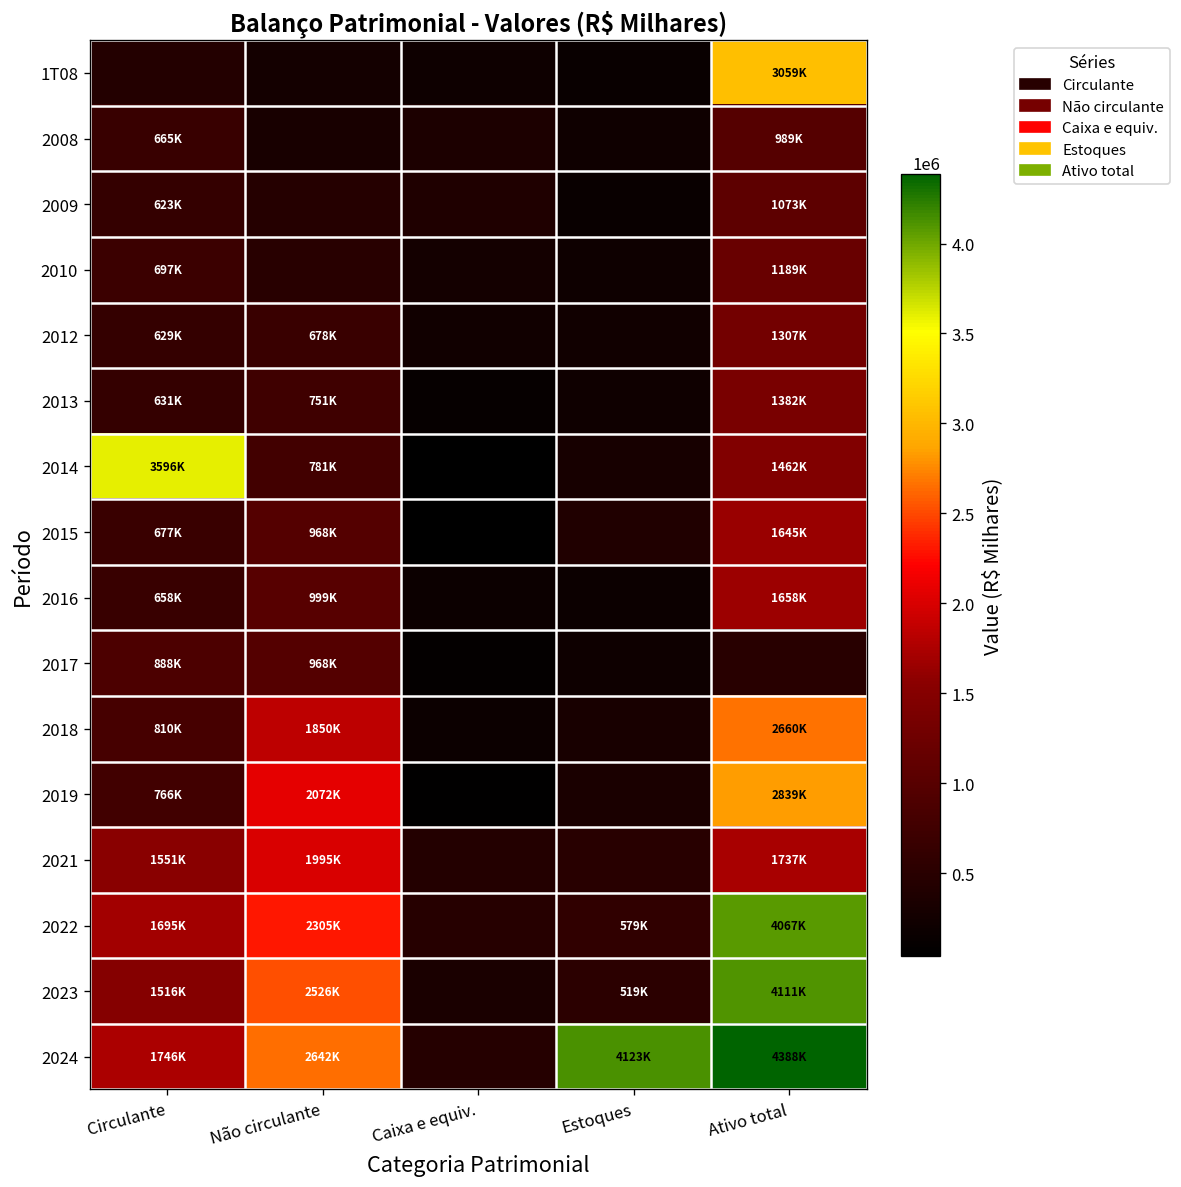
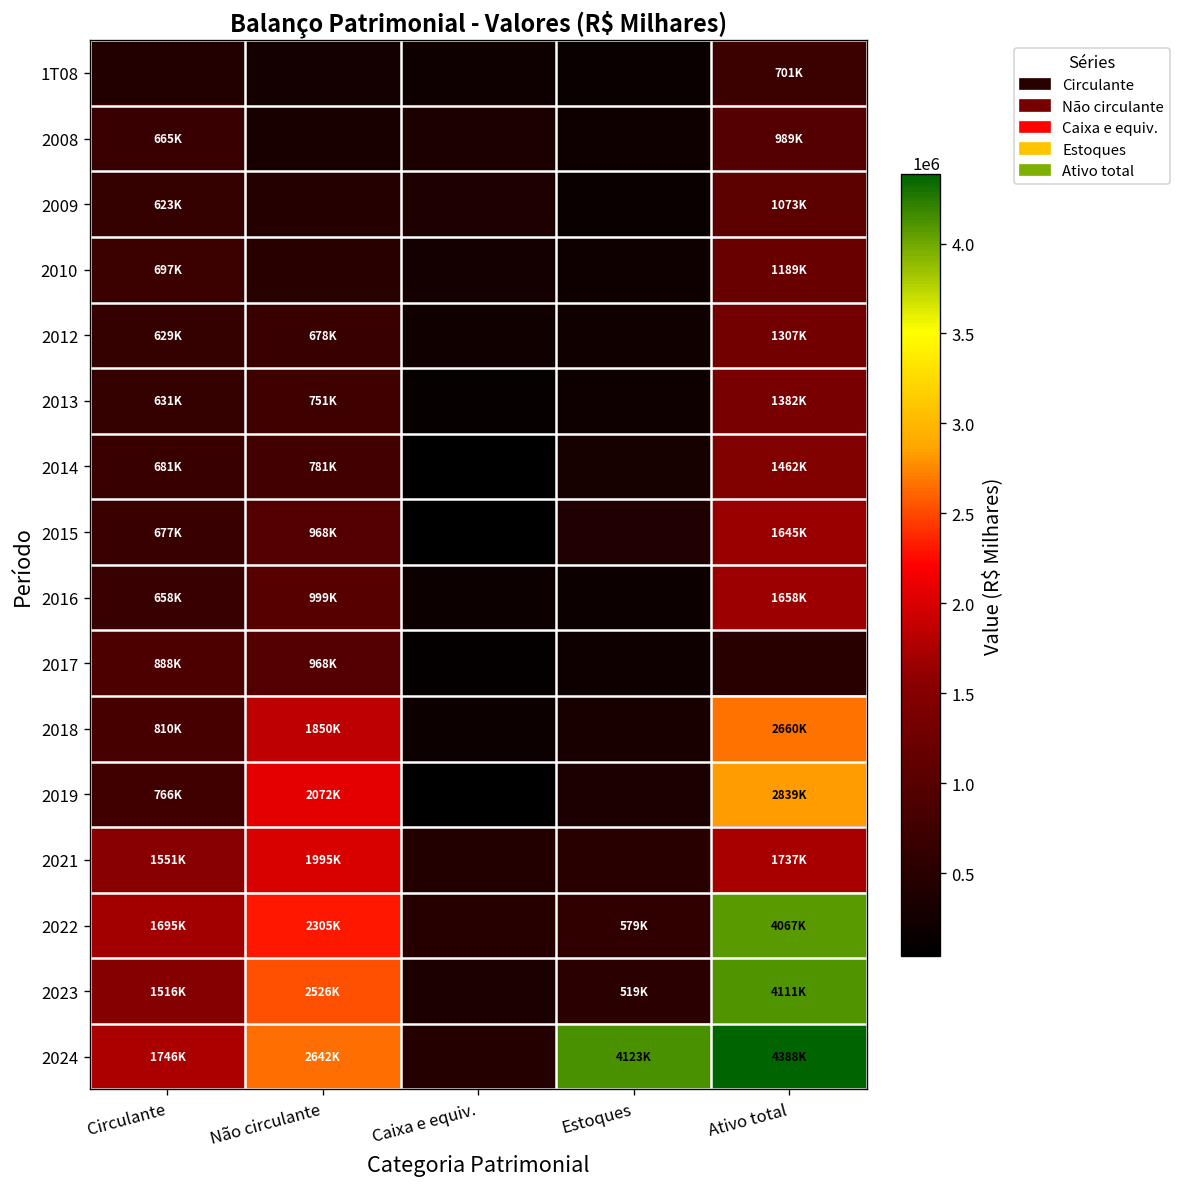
  {
    "1T08": {
-     "Ativo total": "3059K"
+     "Ativo total": "701K"
    },
    "2008": {
      "Circulante": "665K",
      "Ativo total": "989K"
    },
    "2009": {
      "Circulante": "623K",
      "Ativo total": "1073K"
    },
    "2010": {
      "Circulante": "697K",
      "Ativo total": "1189K"
    },
    "2012": {
      "Circulante": "629K",
      "Não circulante": "678K",
      "Ativo total": "1307K"
    },
    "2013": {
      "Circulante": "631K",
      "Não circulante": "751K",
      "Ativo total": "1382K"
    },
    "2014": {
-     "Circulante": "3596K",
+     "Circulante": "681K",
      "Não circulante": "781K",
      "Ativo total": "1462K"
    },
    "2015": {
      "Circulante": "677K",
      "Não circulante": "968K",
      "Ativo total": "1645K"
    },
    "2016": {
      "Circulante": "658K",
      "Não circulante": "999K",
      "Ativo total": "1658K"
    },
    "2017": {
      "Circulante": "888K",
      "Não circulante": "968K"
    },
    "2018": {
      "Circulante": "810K",
      "Não circulante": "1850K",
      "Ativo total": "2660K"
    },
    "2019": {
      "Circulante": "766K",
      "Não circulante": "2072K",
      "Ativo total": "2839K"
    },
    "2021": {
      "Circulante": "1551K",
      "Não circulante": "1995K",
      "Ativo total": "1737K"
    },
    "2022": {
      "Circulante": "1695K",
      "Não circulante": "2305K",
      "Estoques": "579K",
      "Ativo total": "4067K"
    },
    "2023": {
      "Circulante": "1516K",
      "Não circulante": "2526K",
      "Estoques": "519K",
      "Ativo total": "4111K"
    },
    "2024": {
      "Circulante": "1746K",
      "Não circulante": "2642K",
      "Estoques": "4123K",
      "Ativo total": "4388K"
    }
  }
